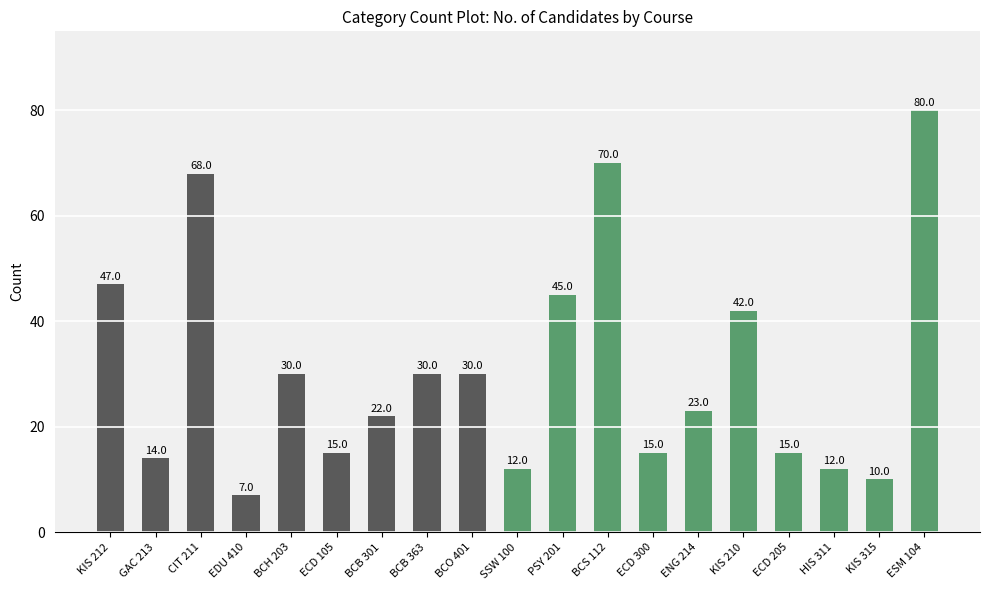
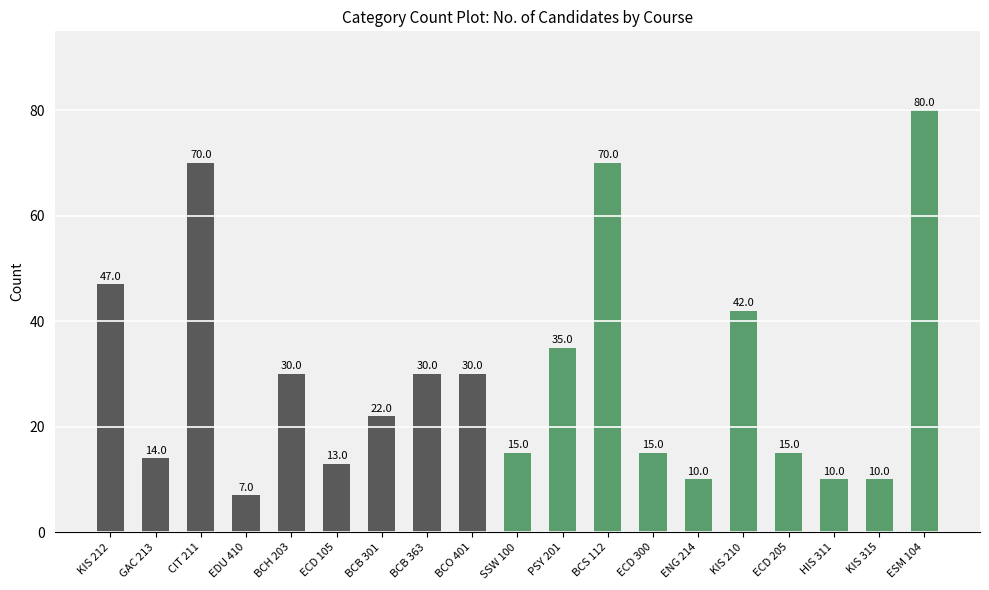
  {
    "KIS 212": 47.0,
    "GAC 213": 14.0,
-   "CIT 211": 68.0,
+   "CIT 211": 70.0,
    "EDU 410": 7.0,
    "BCH 203": 30.0,
-   "ECD 105": 15.0,
+   "ECD 105": 13.0,
    "BCB 301": 22.0,
    "BCB 363": 30.0,
    "BCO 401": 30.0,
-   "SSW 100": 12.0,
-   "PSY 201": 45.0,
+   "SSW 100": 15.0,
+   "PSY 201": 35.0,
    "BCS 112": 70.0,
    "ECD 300": 15.0,
-   "ENG 214": 23.0,
+   "ENG 214": 10.0,
    "KIS 210": 42.0,
    "ECD 205": 15.0,
-   "HIS 311": 12.0,
+   "HIS 311": 10.0,
    "KIS 315": 10.0,
    "ESM 104": 80.0
  }
